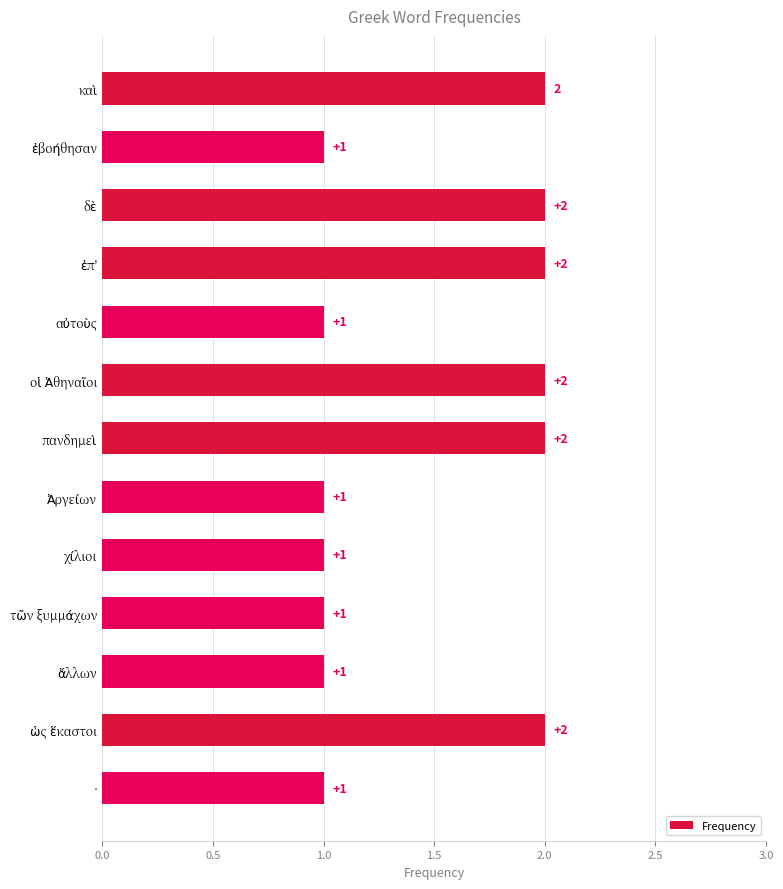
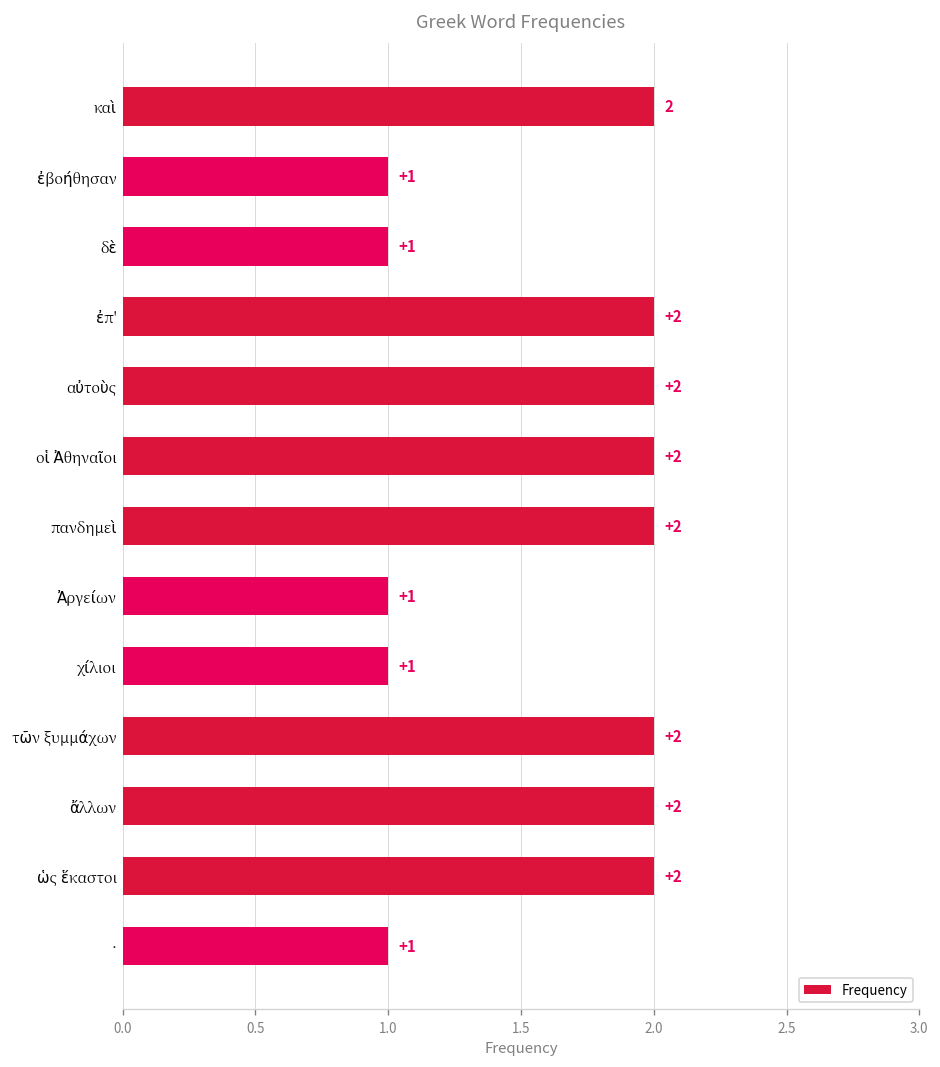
  {
    "καὶ": "2",
    "ἐβοήθησαν": "+1",
-   "δὲ": "+2",
+   "δὲ": "+1",
    "ἐπ'": "+2",
-   "αὐτοὺς": "+1",
+   "αὐτοὺς": "+2",
    "οἱ Ἀθηναῖοι": "+2",
    "πανδημεὶ": "+2",
    "Ἀργείων": "+1",
    "χίλιοι": "+1",
-   "τῶν ξυμμάχων": "+1",
-   "ἄλλων": "+1",
+   "τῶν ξυμμάχων": "+2",
+   "ἄλλων": "+2",
    "ὡς ἕκαστοι": "+2",
    "·": "+1"
  }
